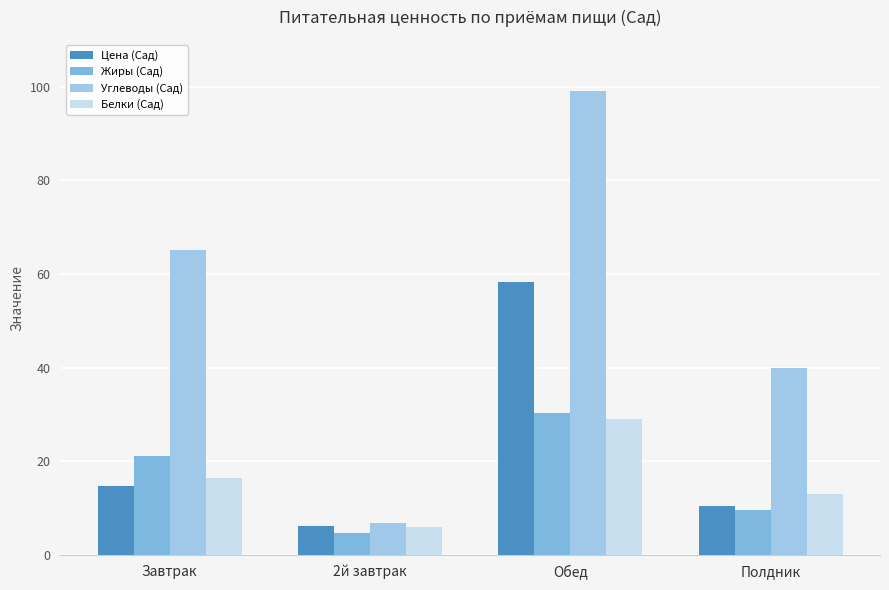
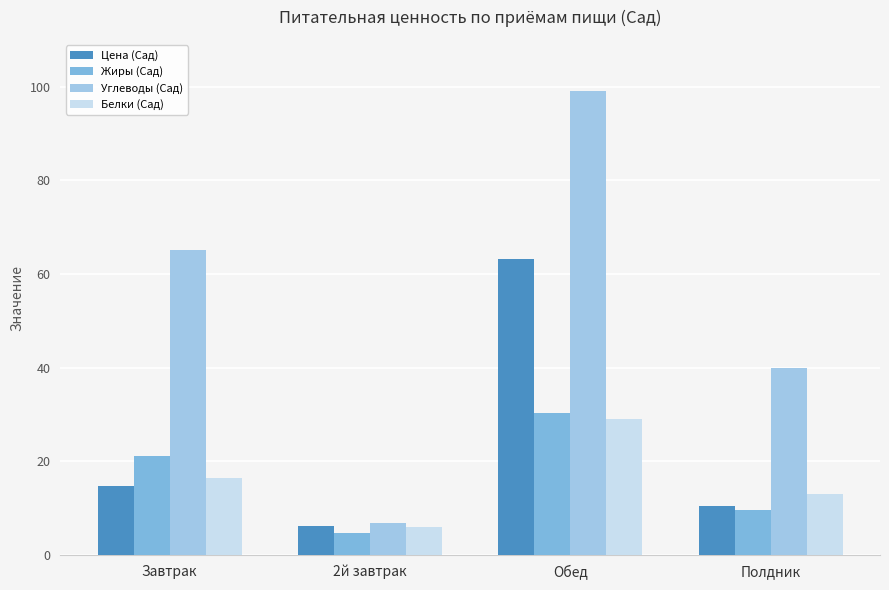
  {
    "Цена (Сад)": {
      "Завтрак": 15,
      "2й завтрак": 6,
-     "Обед": 58,
+     "Обед": 63,
      "Полдник": 11
    }
  }
